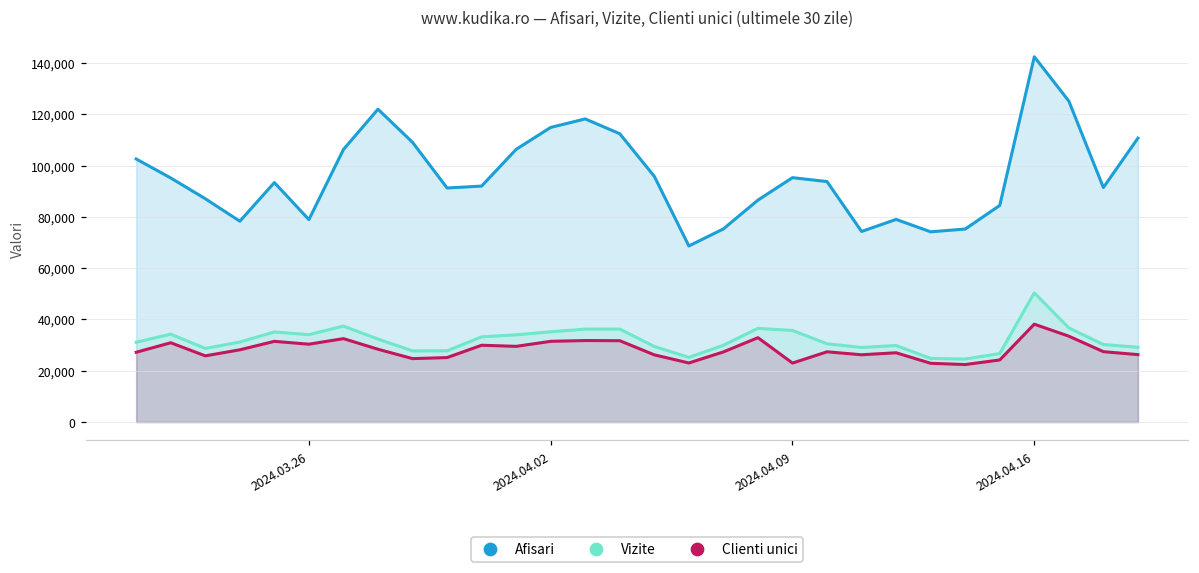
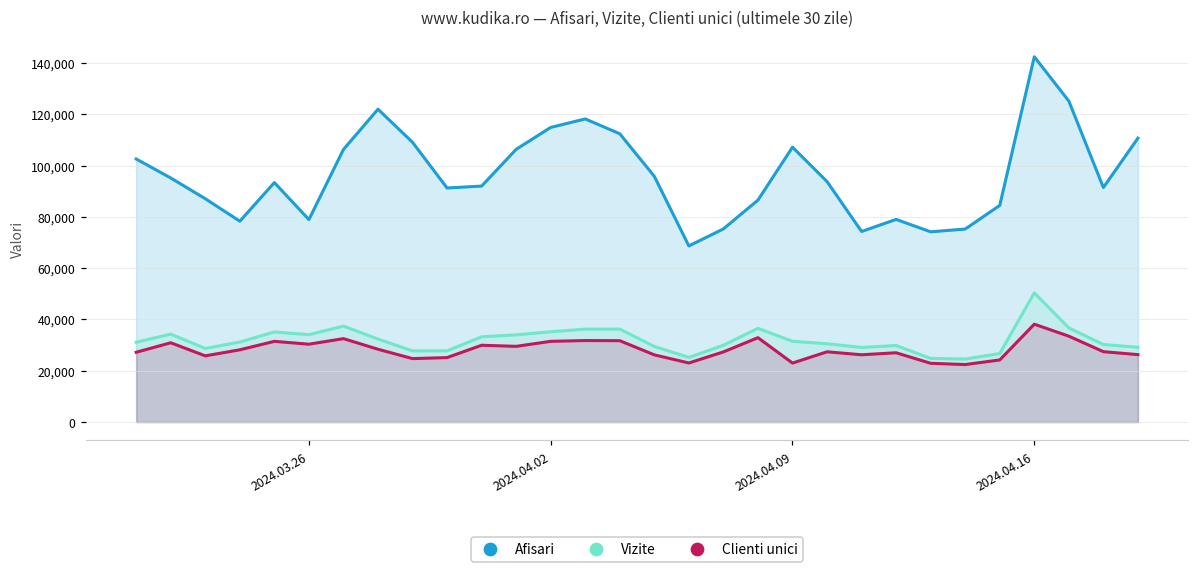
  {
    "Afisari": {
      "2024.03.26": "79,000",
      "2024.04.02": "115,000",
-     "2024.04.09": "95,000",
+     "2024.04.09": "107,000",
      "2024.04.16": "142,000"
    },
    "Vizite": {
      "2024.03.26": "34,000",
      "2024.04.02": "35,000",
-     "2024.04.09": "36,000",
+     "2024.04.09": "31,000",
      "2024.04.16": "50,000"
    },
    "Clienti unici": {
      "2024.03.26": "30,000",
      "2024.04.02": "31,000",
      "2024.04.09": "23,000",
      "2024.04.16": "38,000"
    }
  }
